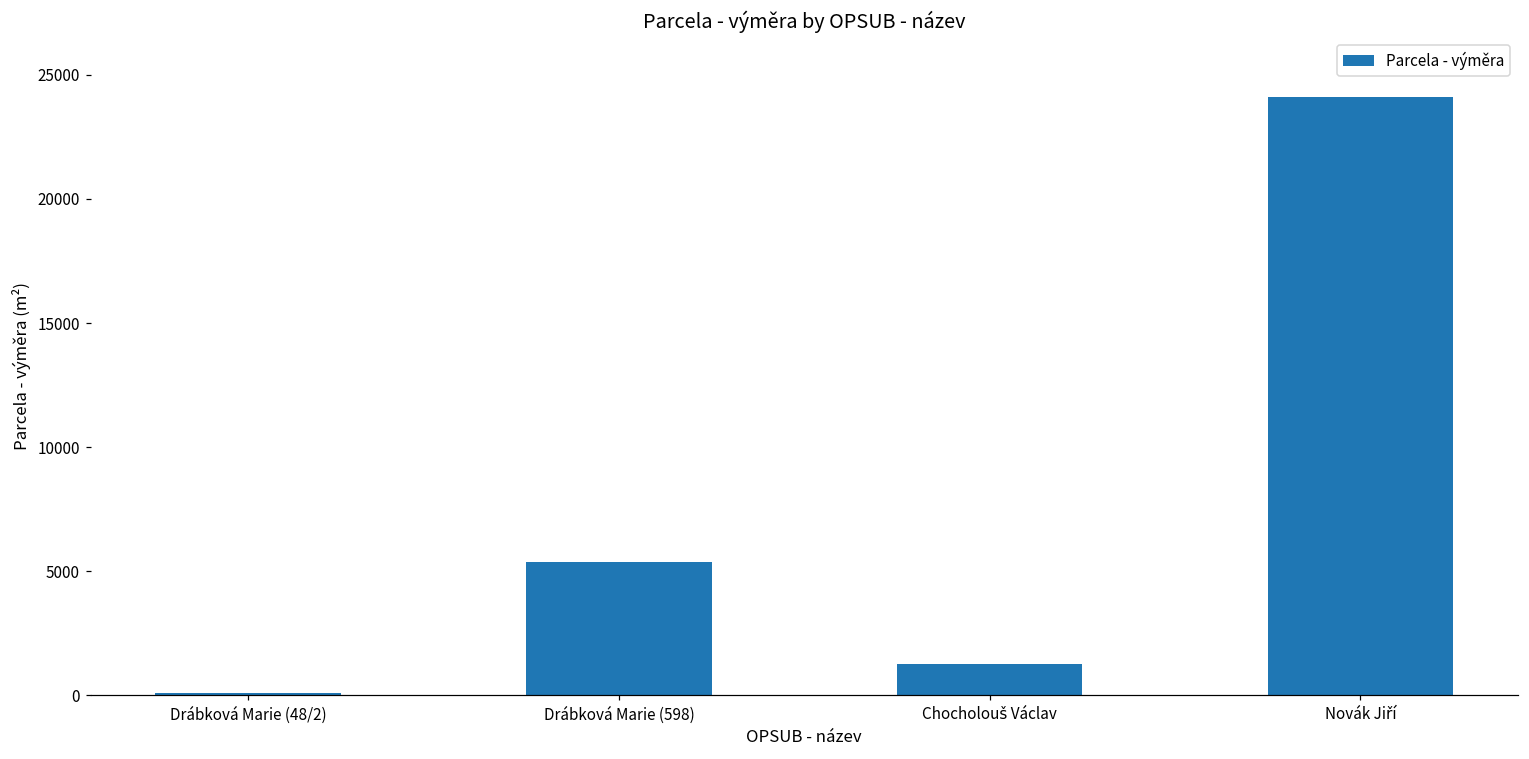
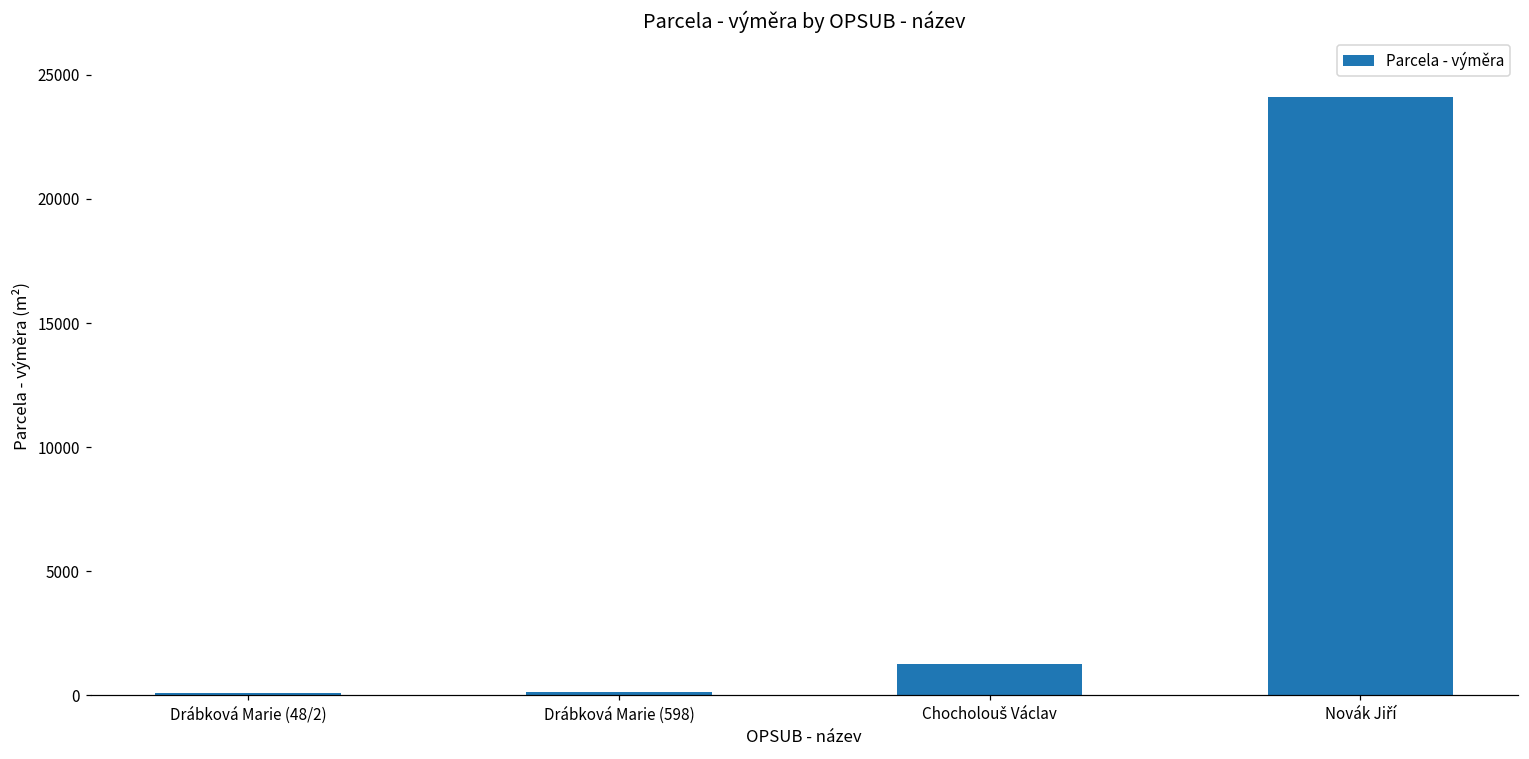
  {
-   "Drábková Marie (598)": 5400,
+   "Drábková Marie (598)": 100,
    "Chocholouš Václav": 1300,
    "Novák Jiří": 24100
  }
